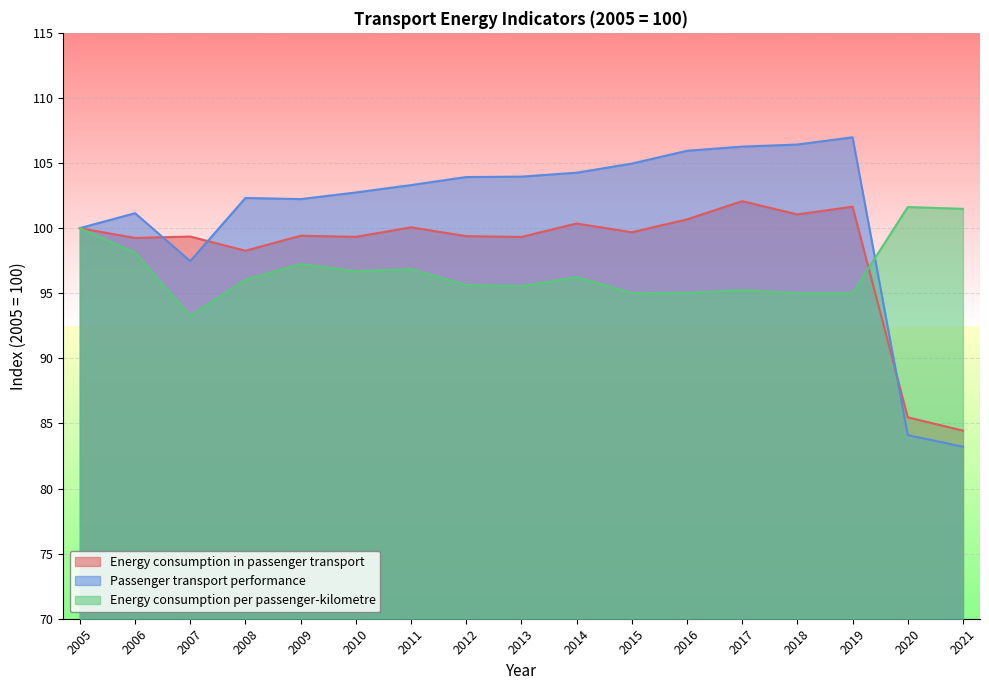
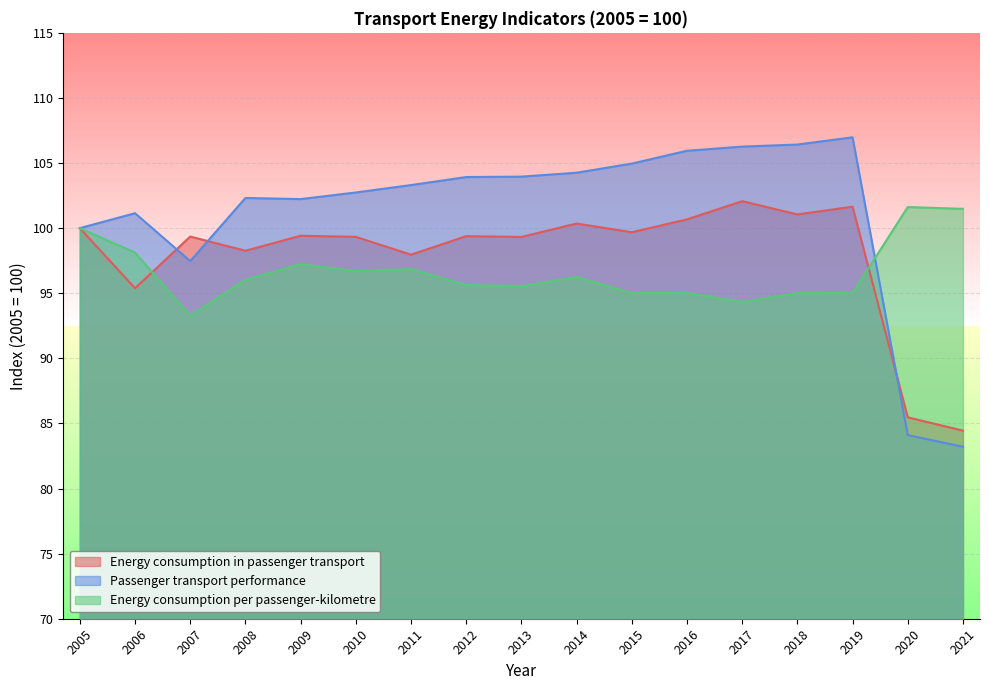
  {
    "Energy consumption in passenger transport": {
-     "2006": 99.2,
+     "2006": 95.4,
      "2007": 99.4,
      "2008": 98.3,
      "2009": 99.4,
      "2010": 99.3,
-     "2011": 100.1,
+     "2011": 98.0,
      "2012": 99.4,
      "2013": 99.3,
      "2014": 100.4,
      "2015": 99.7,
      "2016": 100.7,
      "2017": 102.1,
      "2018": 101.1,
      "2019": 101.6,
      "2020": 85.5,
      "2021": 84.4
    },
    "Passenger transport performance": {
      "2006": 101.1,
      "2007": 97.5,
      "2008": 102.3,
      "2009": 102.2,
      "2010": 102.7,
      "2011": 103.3,
      "2012": 103.9,
      "2013": 104.0,
      "2014": 104.3,
      "2015": 105.0,
      "2016": 105.9,
      "2017": 106.3,
      "2018": 106.4,
      "2019": 107.0,
      "2020": 84.1,
      "2021": 83.2
    },
    "Energy consumption per passenger-kilometre": {
      "2006": 98.1,
      "2007": 93.3,
      "2008": 96.0,
      "2009": 97.2,
      "2010": 96.7,
      "2011": 96.9,
      "2012": 95.6,
      "2013": 95.5,
      "2014": 96.3,
      "2015": 95.0,
      "2016": 95.0,
-     "2017": 95.2,
+     "2017": 94.3,
      "2018": 95.0,
      "2019": 95.0,
      "2020": 101.6,
      "2021": 101.5
    }
  }
